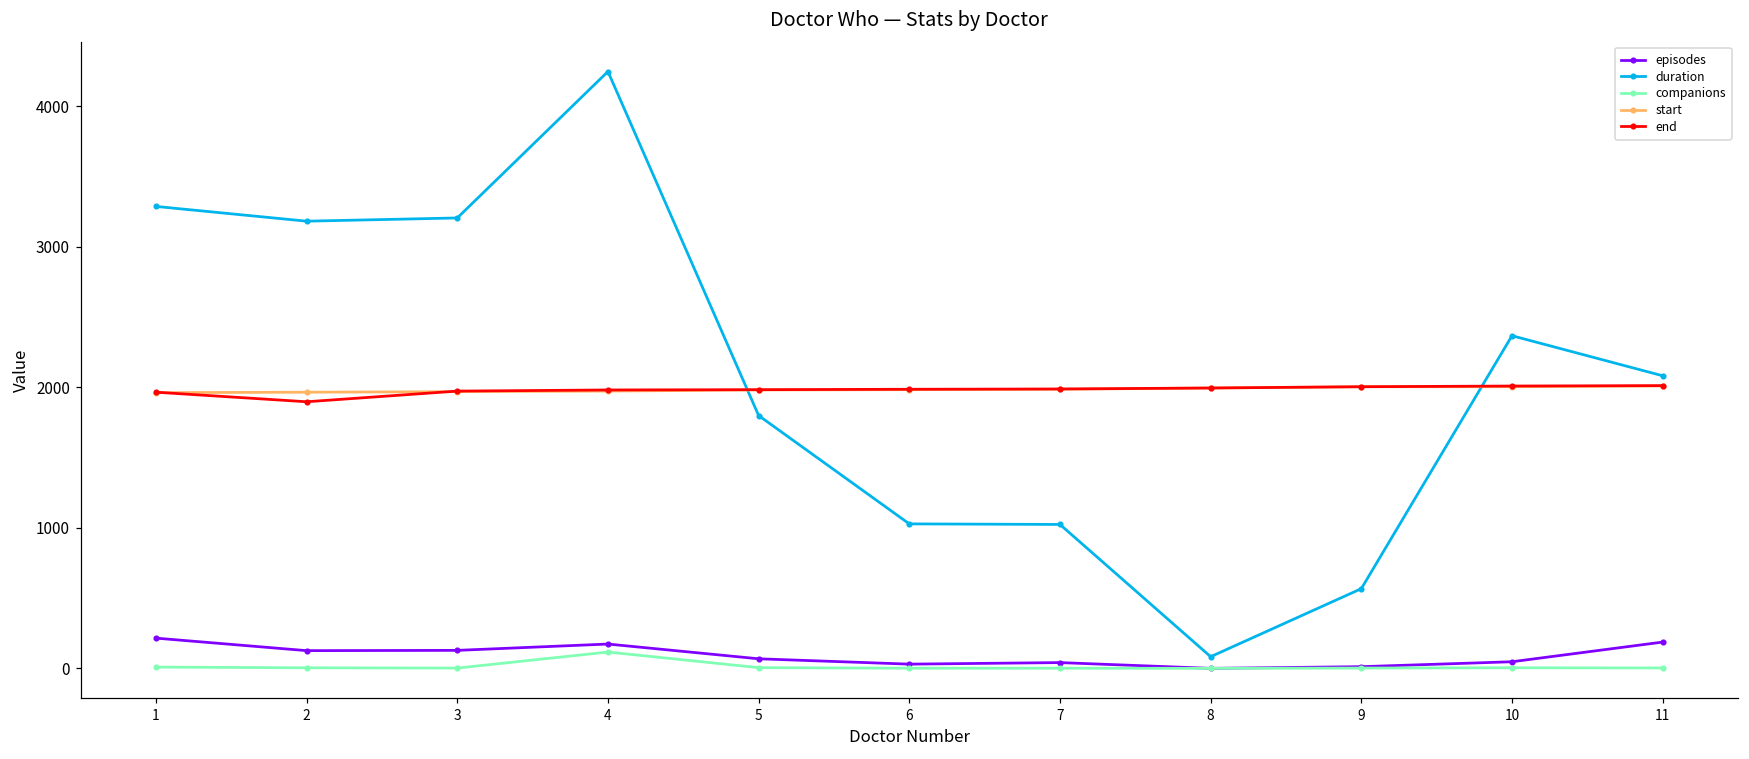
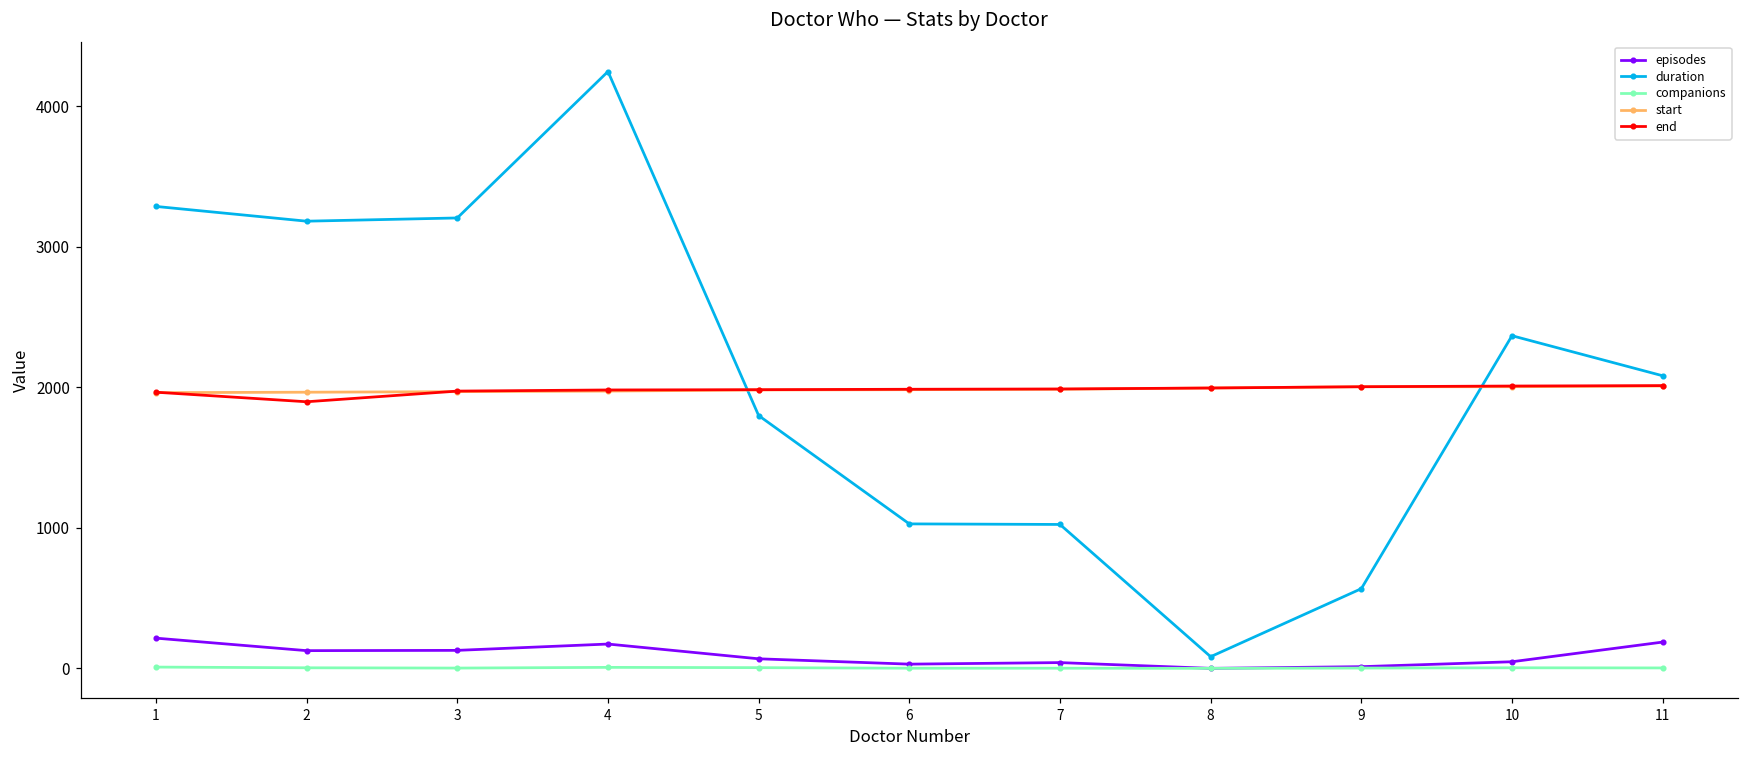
  {
    "episodes": {
      "1": 220,
      "2": 130,
      "3": 130,
      "4": 170,
      "5": 70,
      "6": 30,
      "7": 40,
      "10": 50,
      "11": 190
    },
    "duration": {
      "1": 3290,
      "2": 3180,
      "3": 3210,
      "4": 4250,
      "5": 1800,
      "6": 1030,
      "7": 1030,
      "8": 80,
      "9": 570,
      "10": 2370,
      "11": 2080
    },
    "companions": {
      "1": 10,
      "2": 10,
      "3": 0,
-     "4": 120,
+     "4": 10,
      "5": 10,
      "6": 0,
      "7": 0,
      "10": 10,
      "11": 0
    },
    "start": {
      "2": 1970
    },
    "end": {
      "2": 1900
    }
  }
